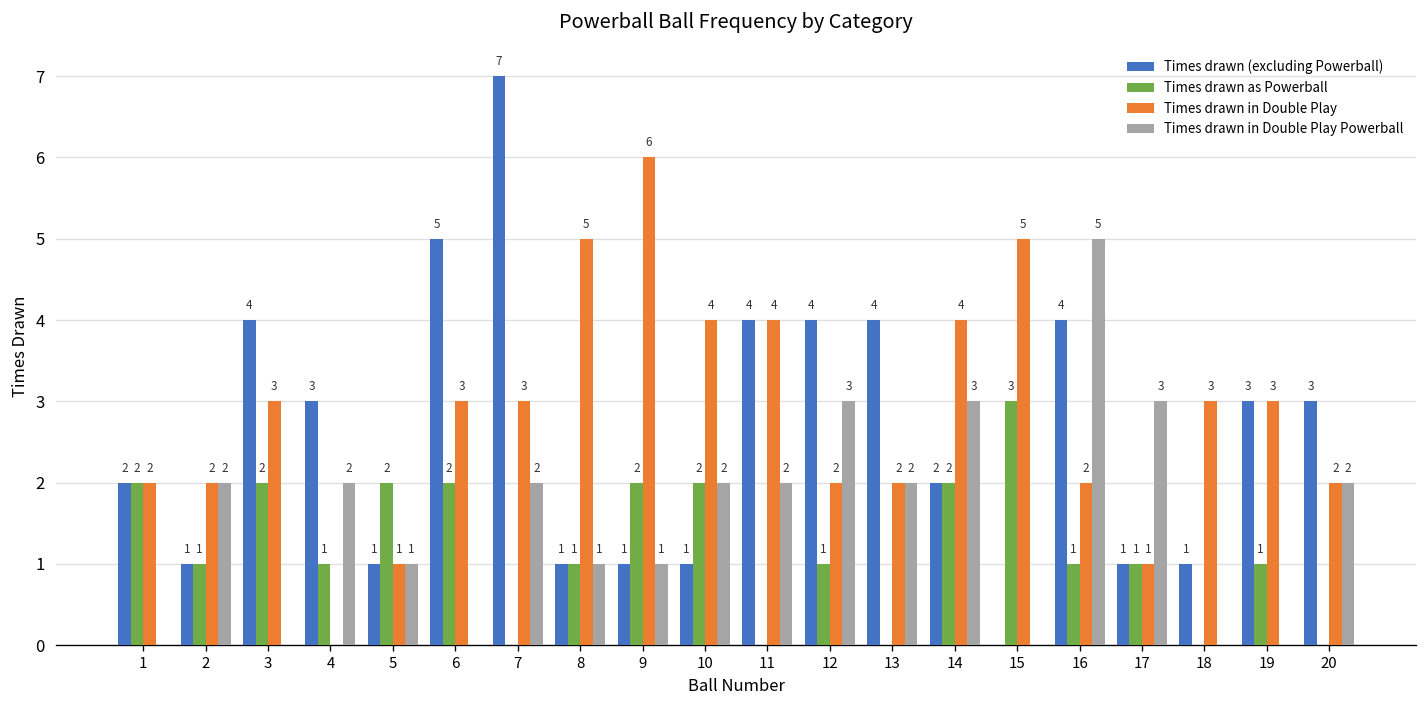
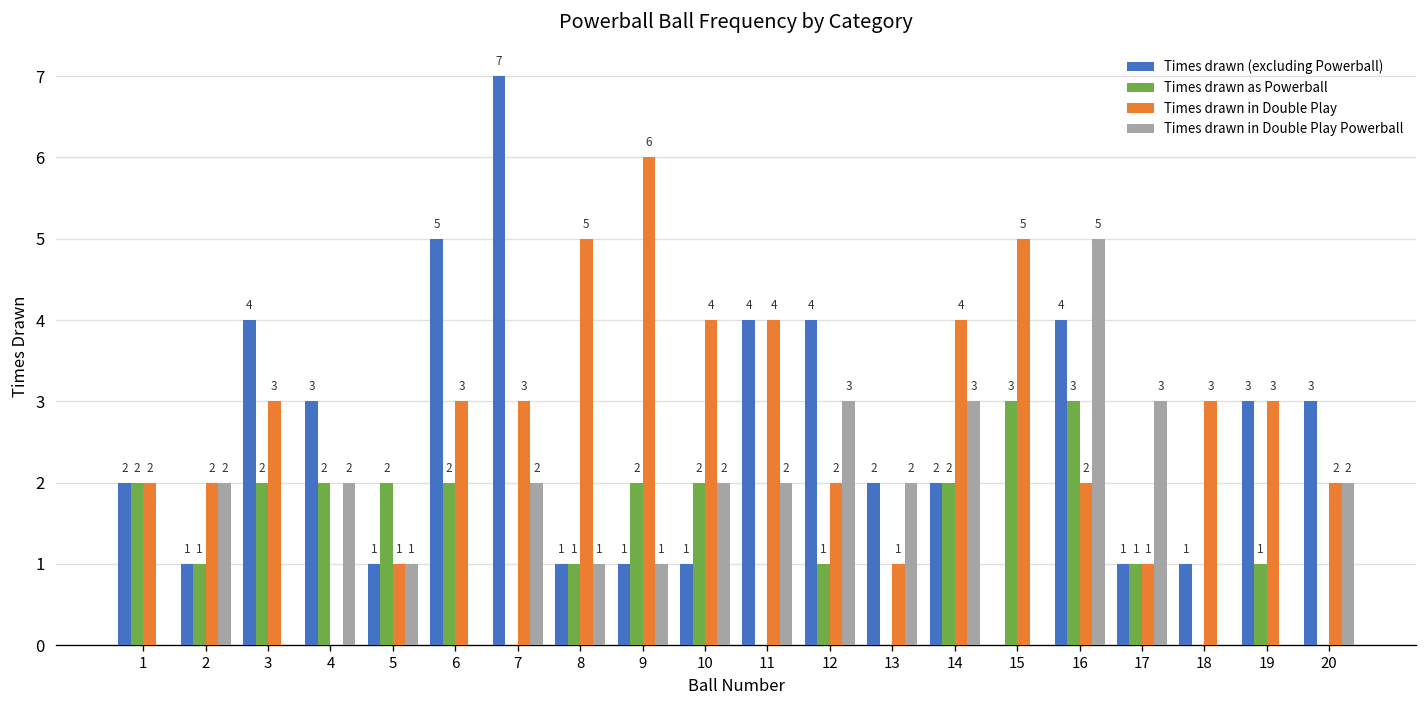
  {
    "Times drawn (excluding Powerball)": {
      "1": 2,
      "2": 1,
      "3": 4,
      "4": 3,
      "5": 1,
      "6": 5,
      "7": 7,
      "8": 1,
      "9": 1,
      "10": 1,
      "11": 4,
      "12": 4,
-     "13": 4,
+     "13": 2,
      "14": 2,
      "16": 4,
      "17": 1,
      "18": 1,
      "19": 3,
      "20": 3
    },
    "Times drawn as Powerball": {
      "1": 2,
      "2": 1,
      "3": 2,
-     "4": 1,
+     "4": 2,
      "5": 2,
      "6": 2,
      "8": 1,
      "9": 2,
      "10": 2,
      "12": 1,
      "14": 2,
      "15": 3,
-     "16": 1,
+     "16": 3,
      "17": 1,
      "19": 1
    },
    "Times drawn in Double Play": {
      "1": 2,
      "2": 2,
      "3": 3,
      "5": 1,
      "6": 3,
      "7": 3,
      "8": 5,
      "9": 6,
      "10": 4,
      "11": 4,
      "12": 2,
-     "13": 2,
+     "13": 1,
      "14": 4,
      "15": 5,
      "16": 2,
      "17": 1,
      "18": 3,
      "19": 3,
      "20": 2
    },
    "Times drawn in Double Play Powerball": {
      "2": 2,
      "4": 2,
      "5": 1,
      "7": 2,
      "8": 1,
      "9": 1,
      "10": 2,
      "11": 2,
      "12": 3,
      "13": 2,
      "14": 3,
      "16": 5,
      "17": 3,
      "20": 2
    }
  }
